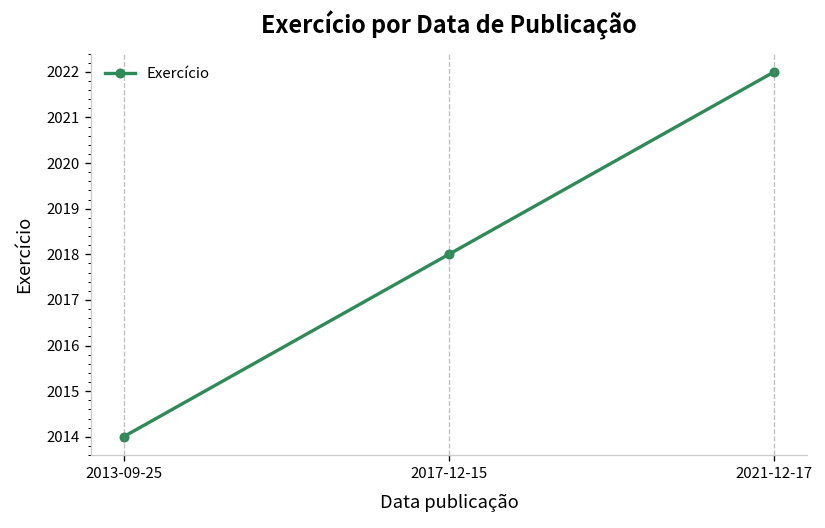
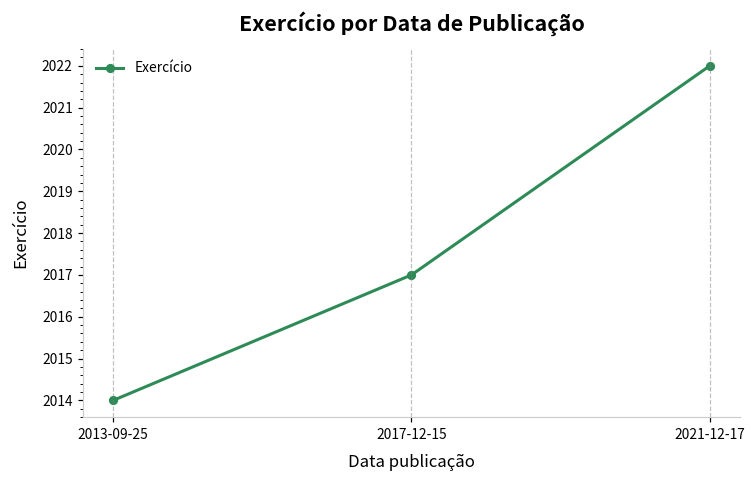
  {
    "2013-09-25": 2014,
-   "2017-12-15": 2018,
+   "2017-12-15": 2017,
    "2021-12-17": 2022
  }
